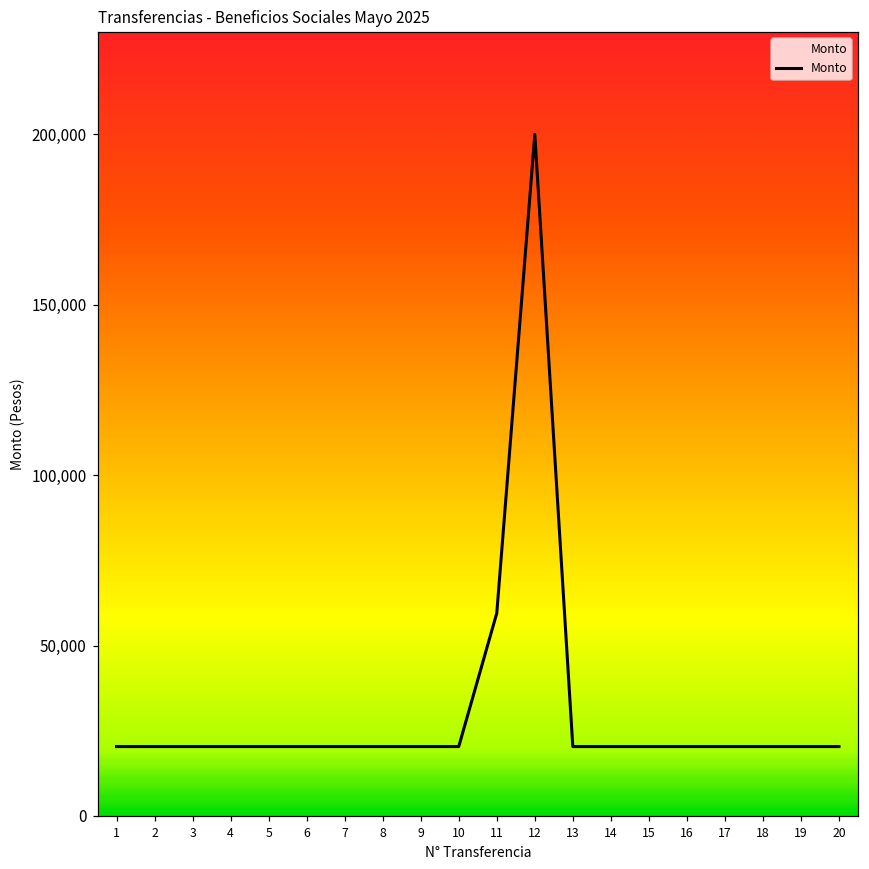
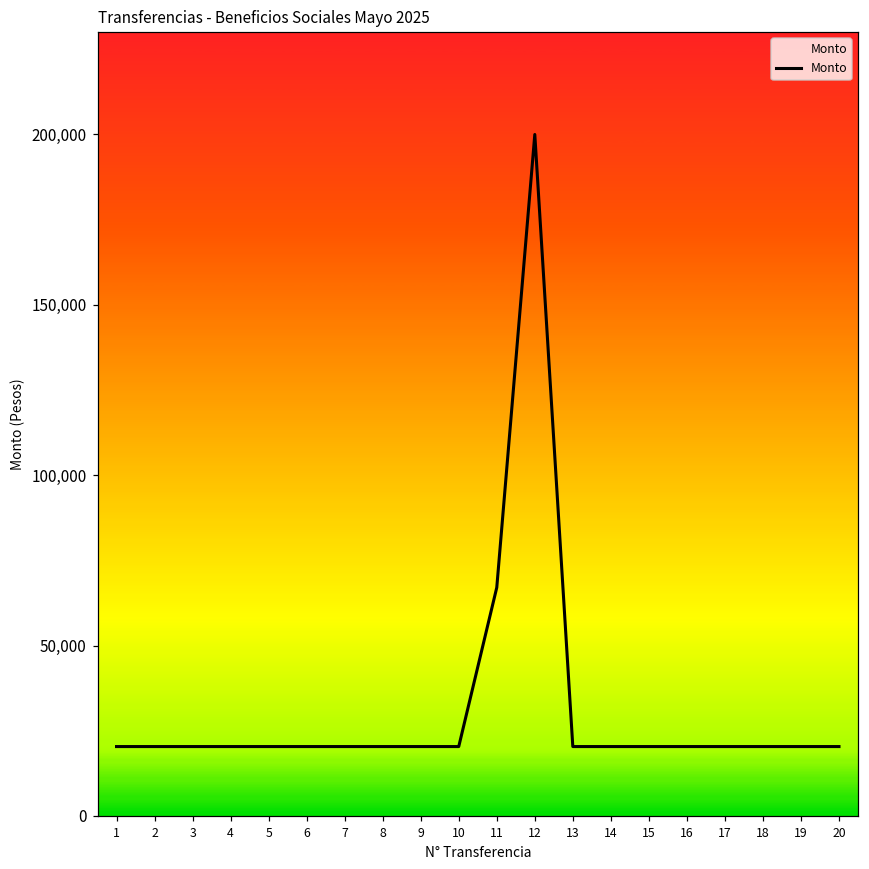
  {
    "1": "20,000",
    "2": "20,000",
    "3": "20,000",
    "4": "20,000",
    "5": "20,000",
    "6": "20,000",
    "7": "20,000",
    "8": "20,000",
    "9": "20,000",
    "10": "20,000",
-   "11": "60,000",
+   "11": "67,000",
    "12": "200,000",
    "13": "20,000",
    "14": "20,000",
    "15": "20,000",
    "16": "20,000",
    "17": "20,000",
    "18": "20,000",
    "19": "20,000",
    "20": "20,000"
  }
